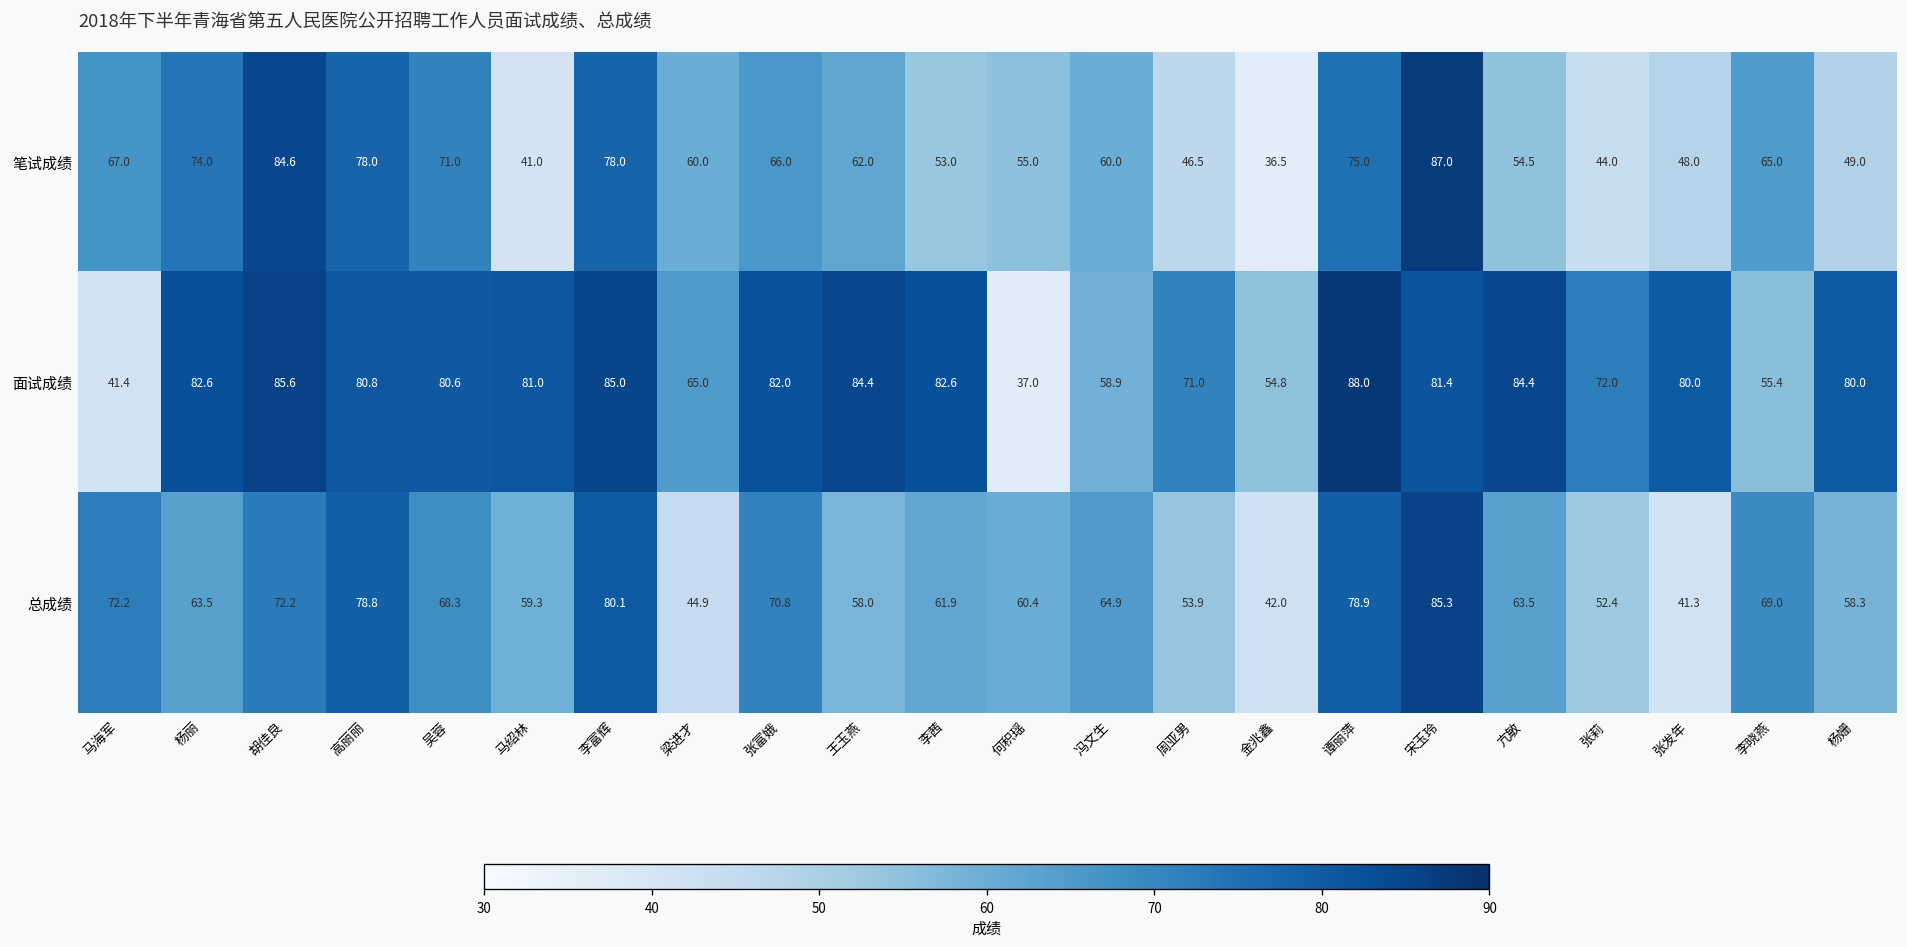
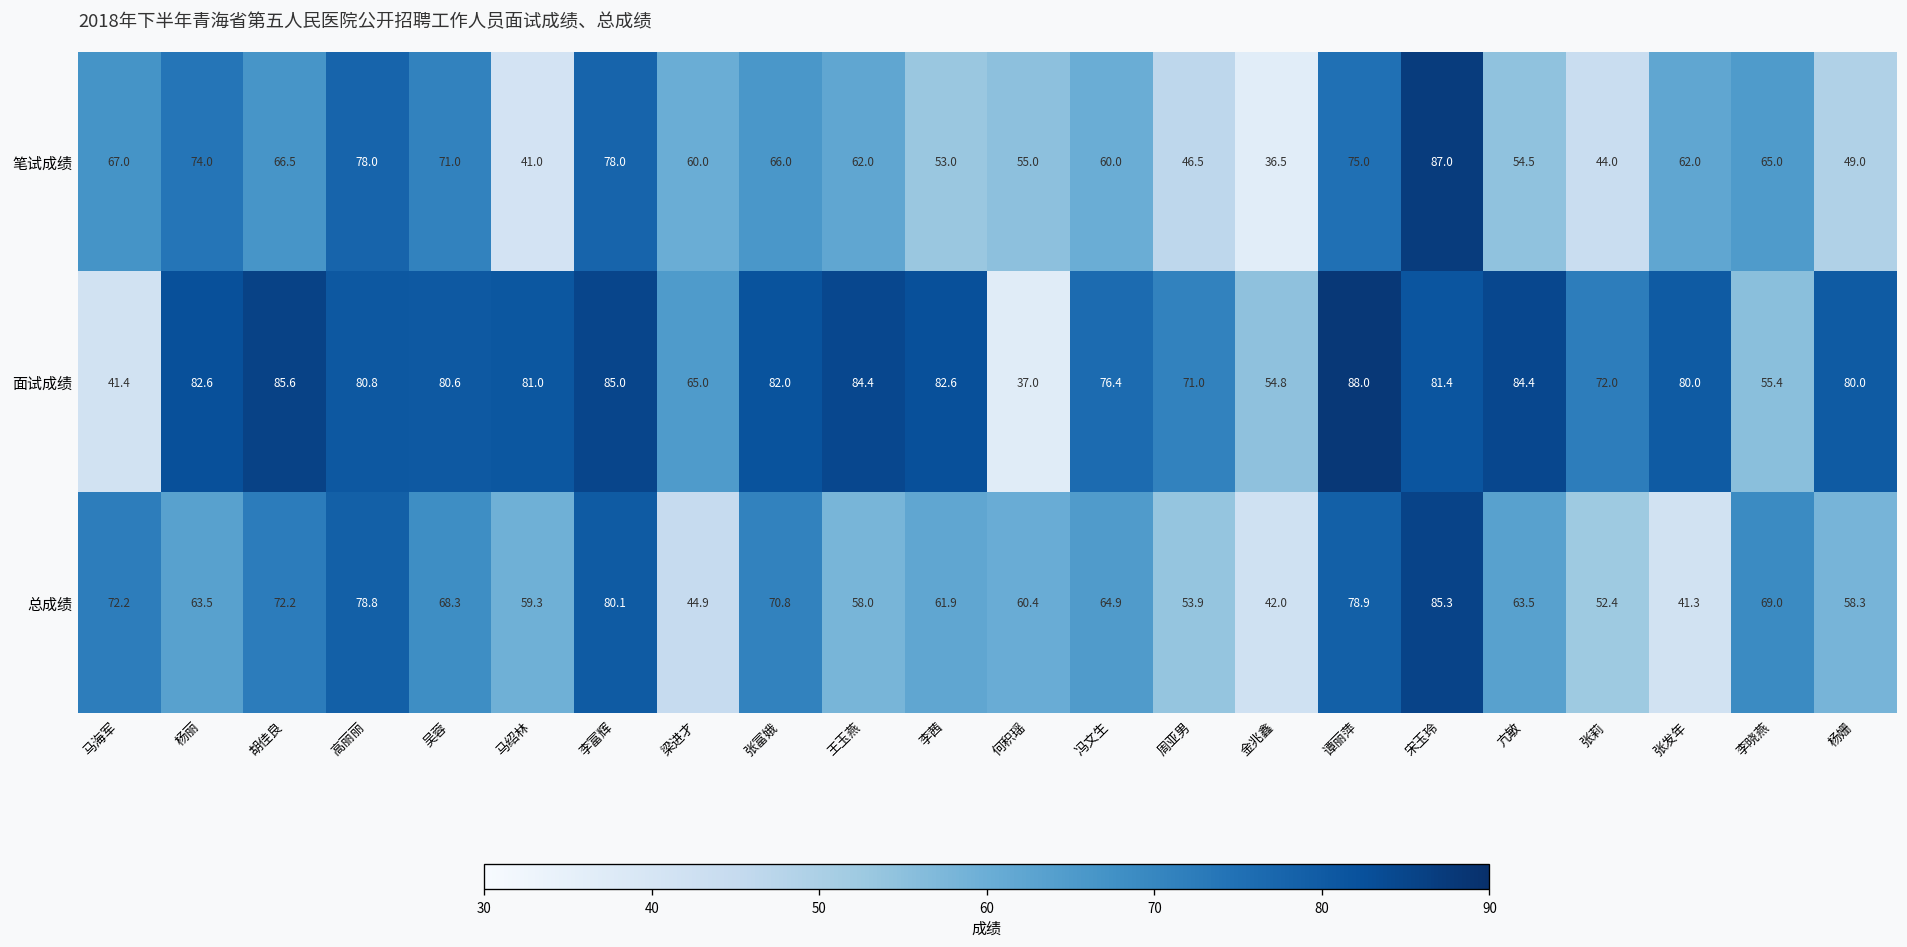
  {
    "笔试成绩": {
      "马海军": 67.0,
      "杨丽": 74.0,
-     "胡佳良": 84.6,
+     "胡佳良": 66.5,
      "高丽丽": 78.0,
      "吴蓉": 71.0,
      "马绍林": 41.0,
      "李富辉": 78.0,
      "梁进才": 60.0,
      "张富娥": 66.0,
      "王玉燕": 62.0,
      "李茜": 53.0,
      "何积瑶": 55.0,
      "冯文生": 60.0,
      "周亚男": 46.5,
      "金兆鑫": 36.5,
      "谭丽萍": 75.0,
      "宋玉玲": 87.0,
      "亢敏": 54.5,
      "张莉": 44.0,
-     "张发年": 48.0,
+     "张发年": 62.0,
      "李晓燕": 65.0,
      "杨姗": 49.0
    },
    "面试成绩": {
      "马海军": 41.4,
      "杨丽": 82.6,
      "胡佳良": 85.6,
      "高丽丽": 80.8,
      "吴蓉": 80.6,
      "马绍林": 81.0,
      "李富辉": 85.0,
      "梁进才": 65.0,
      "张富娥": 82.0,
      "王玉燕": 84.4,
      "李茜": 82.6,
      "何积瑶": 37.0,
-     "冯文生": 58.9,
+     "冯文生": 76.4,
      "周亚男": 71.0,
      "金兆鑫": 54.8,
      "谭丽萍": 88.0,
      "宋玉玲": 81.4,
      "亢敏": 84.4,
      "张莉": 72.0,
      "张发年": 80.0,
      "李晓燕": 55.4,
      "杨姗": 80.0
    },
    "总成绩": {
      "马海军": 72.2,
      "杨丽": 63.5,
      "胡佳良": 72.2,
      "高丽丽": 78.8,
      "吴蓉": 68.3,
      "马绍林": 59.3,
      "李富辉": 80.1,
      "梁进才": 44.9,
      "张富娥": 70.8,
      "王玉燕": 58.0,
      "李茜": 61.9,
      "何积瑶": 60.4,
      "冯文生": 64.9,
      "周亚男": 53.9,
      "金兆鑫": 42.0,
      "谭丽萍": 78.9,
      "宋玉玲": 85.3,
      "亢敏": 63.5,
      "张莉": 52.4,
      "张发年": 41.3,
      "李晓燕": 69.0,
      "杨姗": 58.3
    }
  }
